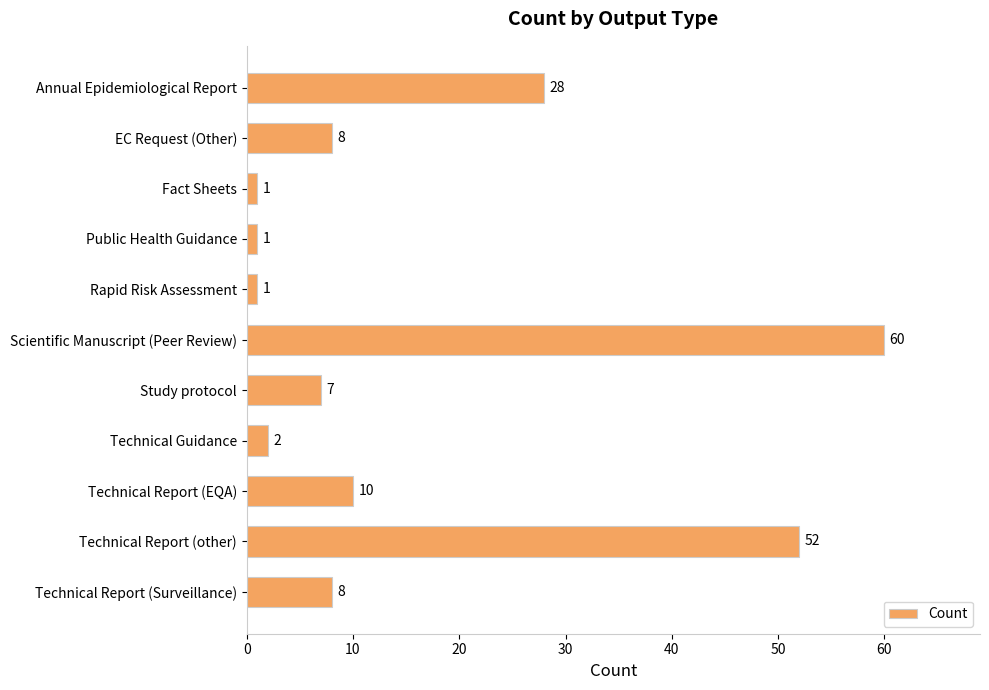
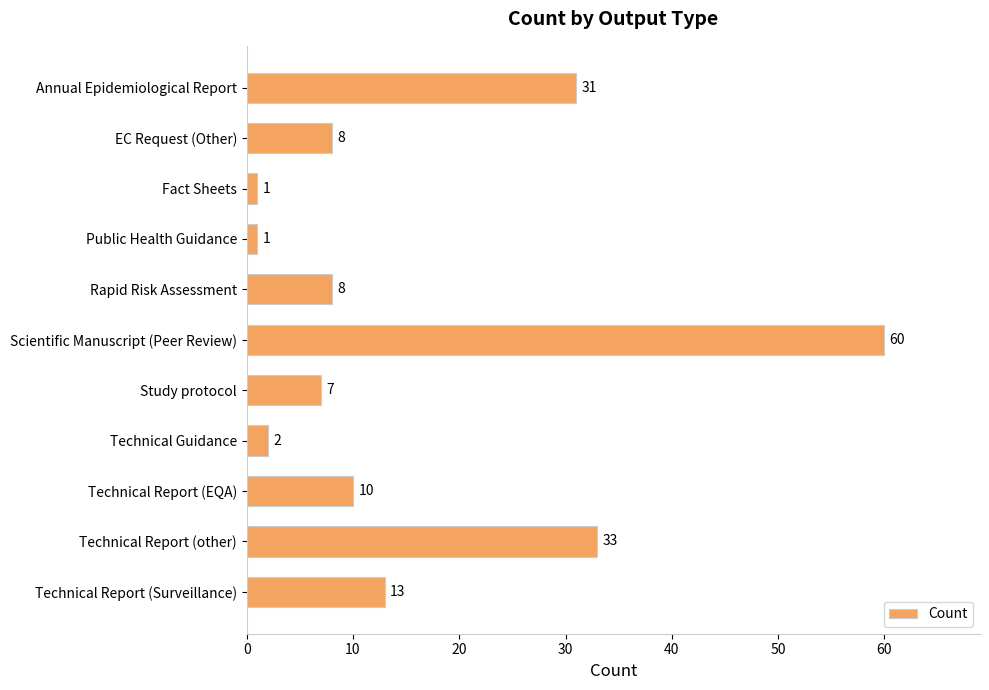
  {
-   "Annual Epidemiological Report": 28,
+   "Annual Epidemiological Report": 31,
    "EC Request (Other)": 8,
    "Fact Sheets": 1,
    "Public Health Guidance": 1,
-   "Rapid Risk Assessment": 1,
+   "Rapid Risk Assessment": 8,
    "Scientific Manuscript (Peer Review)": 60,
    "Study protocol": 7,
    "Technical Guidance": 2,
    "Technical Report (EQA)": 10,
-   "Technical Report (other)": 52,
-   "Technical Report (Surveillance)": 8
+   "Technical Report (other)": 33,
+   "Technical Report (Surveillance)": 13
  }
